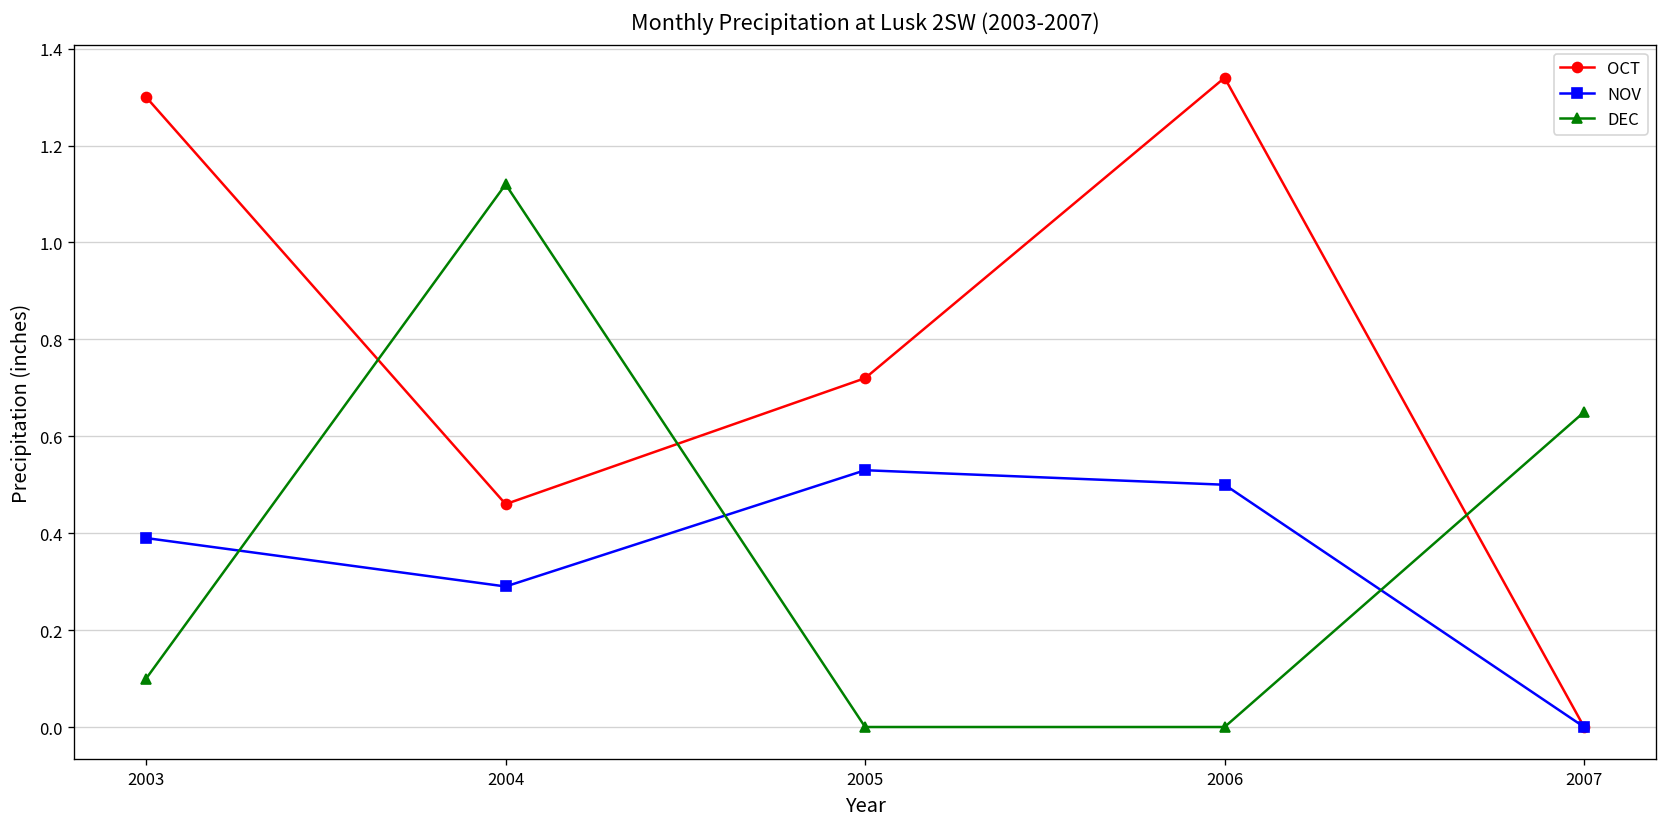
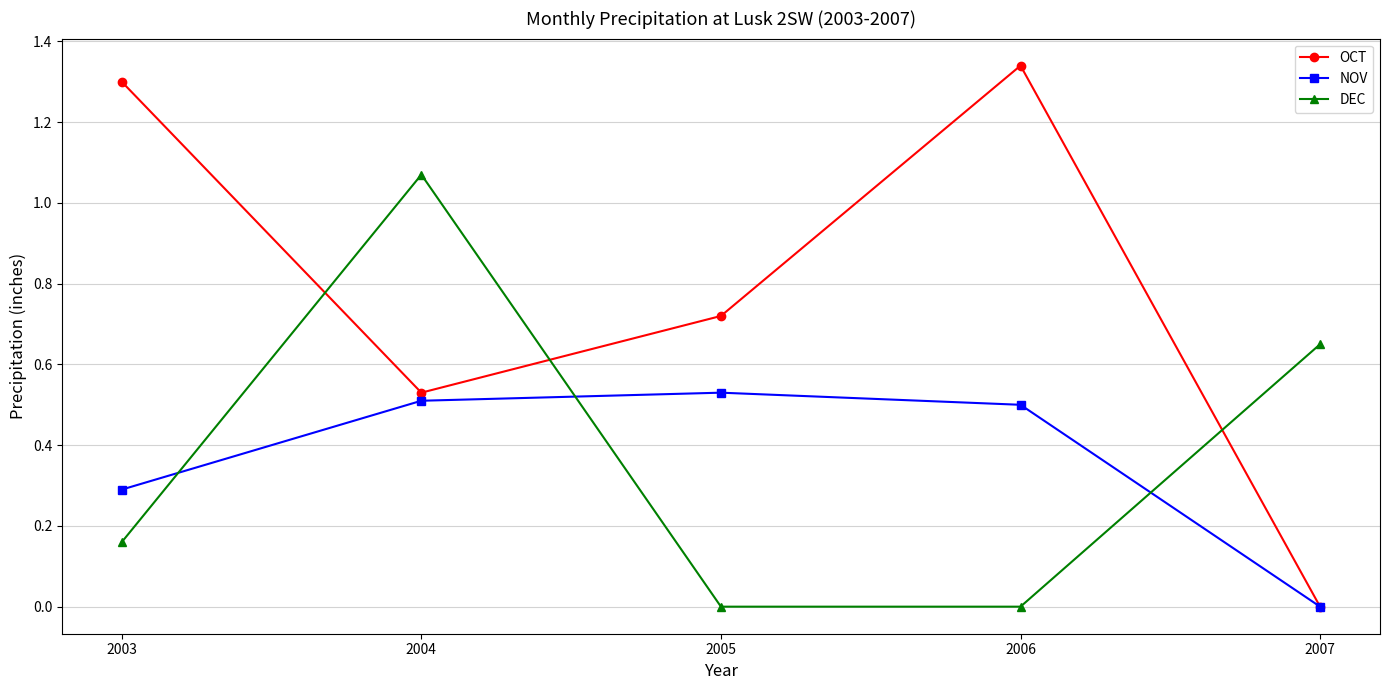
  {
    "OCT": {
      "2003": 1.30,
-     "2004": 0.46,
+     "2004": 0.53,
      "2005": 0.72,
      "2006": 1.34
    },
    "NOV": {
-     "2003": 0.39,
-     "2004": 0.29,
+     "2003": 0.29,
+     "2004": 0.51,
      "2005": 0.53,
      "2006": 0.50
    },
    "DEC": {
-     "2003": 0.10,
-     "2004": 1.12,
+     "2003": 0.16,
+     "2004": 1.07,
      "2005": 0.00,
      "2006": 0.00,
      "2007": 0.65
    }
  }
